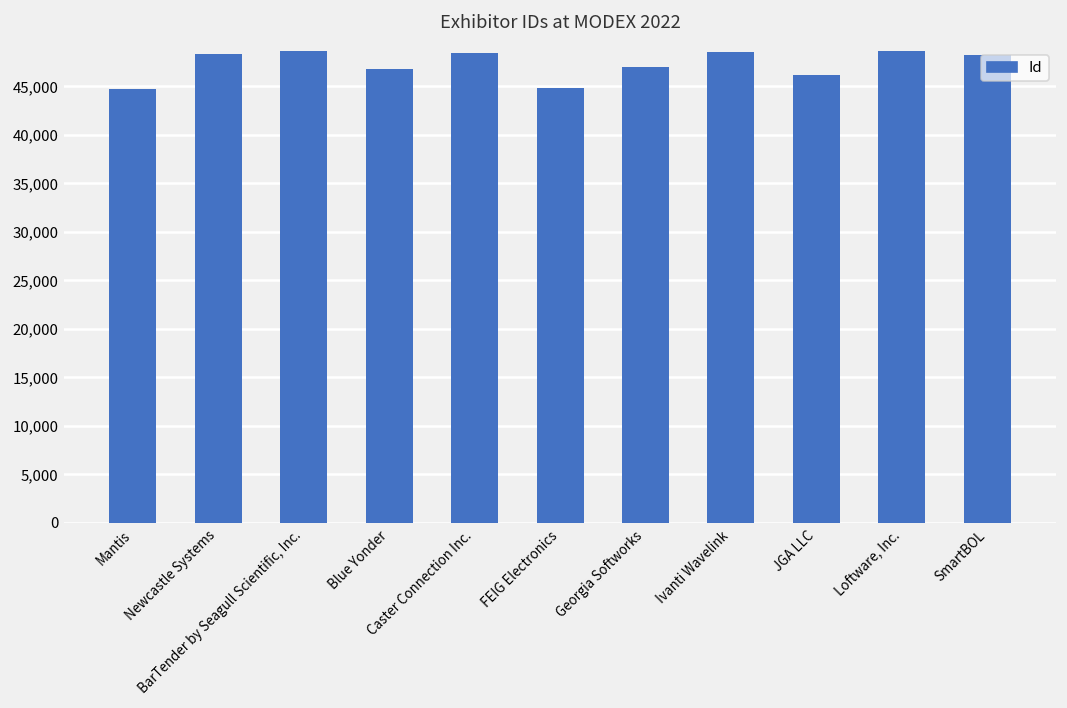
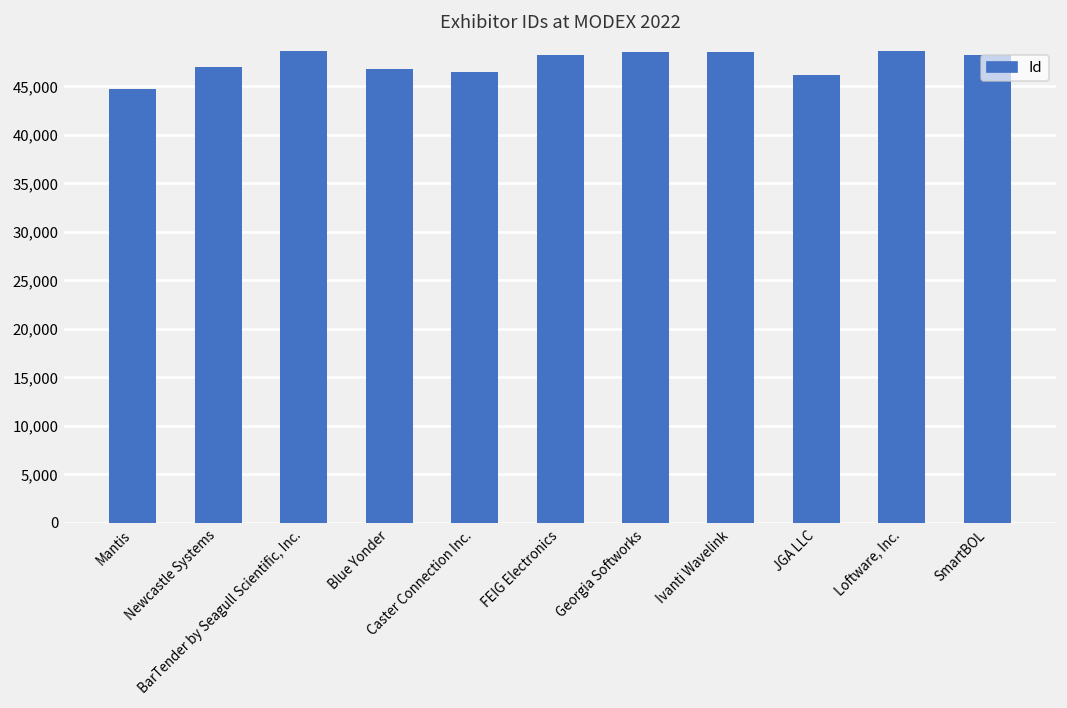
  {
    "Mantis": "45,000",
-   "Newcastle Systems": "48,000",
+   "Newcastle Systems": "47,000",
    "BarTender by Seagull Scientific, Inc.": "49,000",
    "Blue Yonder": "47,000",
-   "Caster Connection Inc.": "48,000",
-   "FEIG Electronics": "45,000",
-   "Georgia Softworks": "47,000",
+   "Caster Connection Inc.": "47,000",
+   "FEIG Electronics": "48,000",
+   "Georgia Softworks": "49,000",
    "Ivanti Wavelink": "49,000",
    "JGA LLC": "46,000",
    "Loftware, Inc.": "49,000",
    "SmartBOL": "48,000"
  }
